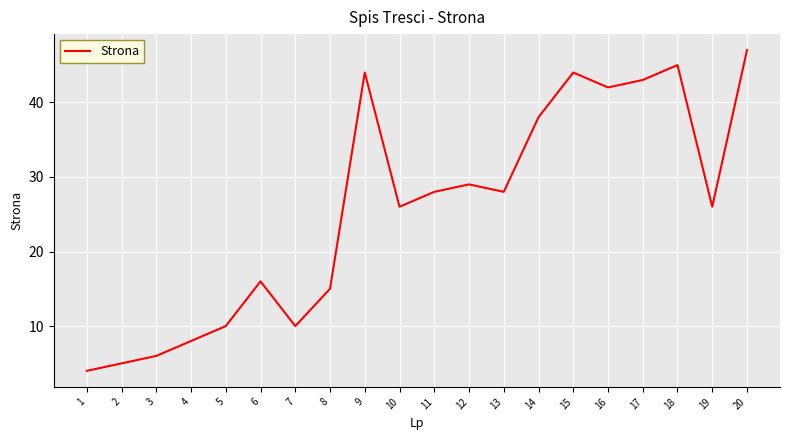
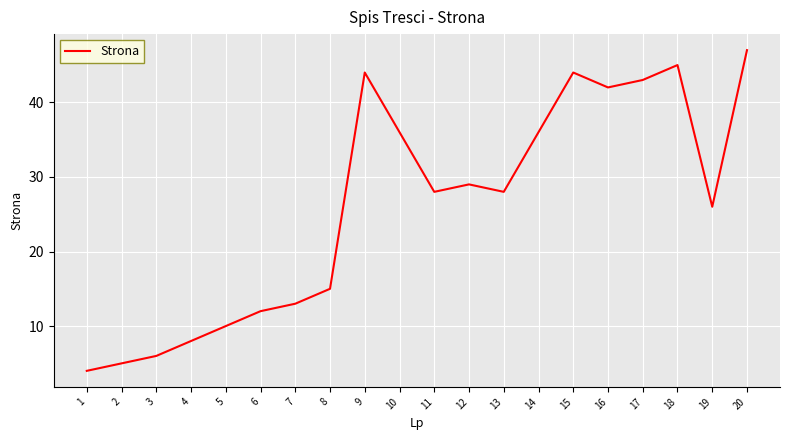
  {
    "1": 4,
    "2": 5,
    "3": 6,
    "4": 8,
    "5": 10,
-   "6": 16,
-   "7": 10,
+   "6": 12,
+   "7": 13,
    "8": 15,
    "9": 44,
-   "10": 26,
+   "10": 36,
    "11": 28,
    "12": 29,
    "13": 28,
-   "14": 38,
+   "14": 36,
    "15": 44,
    "16": 42,
    "17": 43,
    "18": 45,
    "19": 26,
    "20": 47
  }
